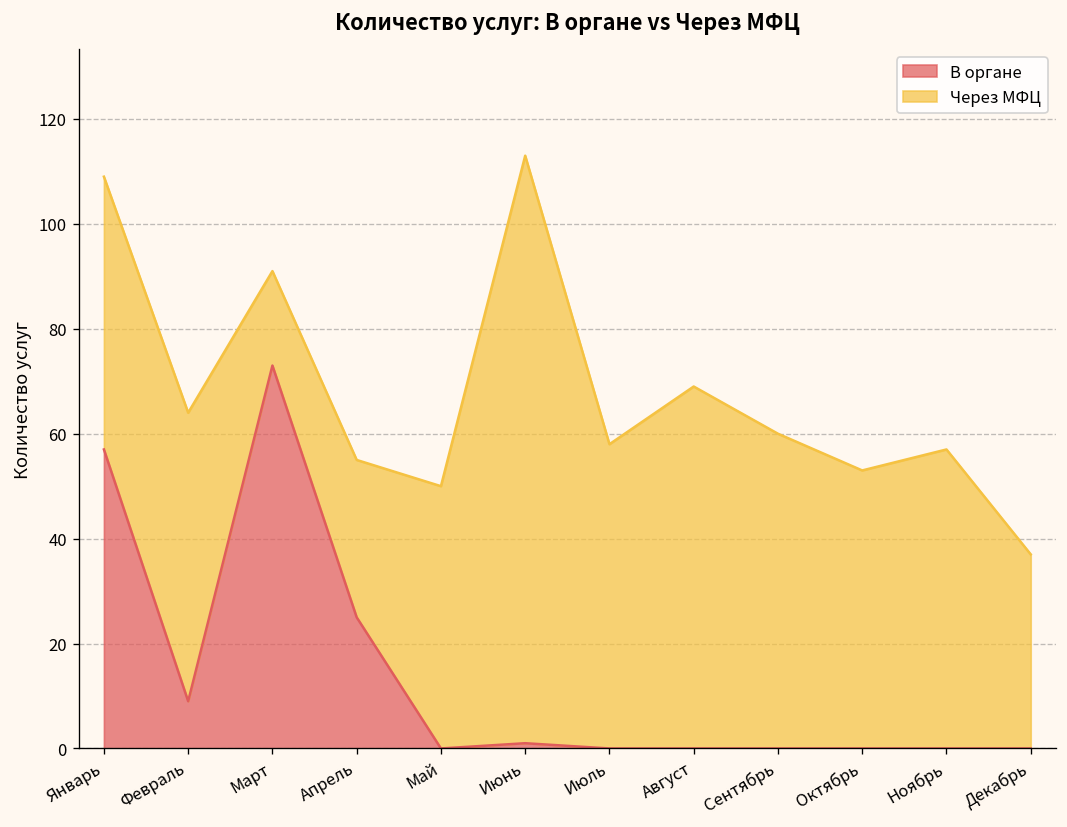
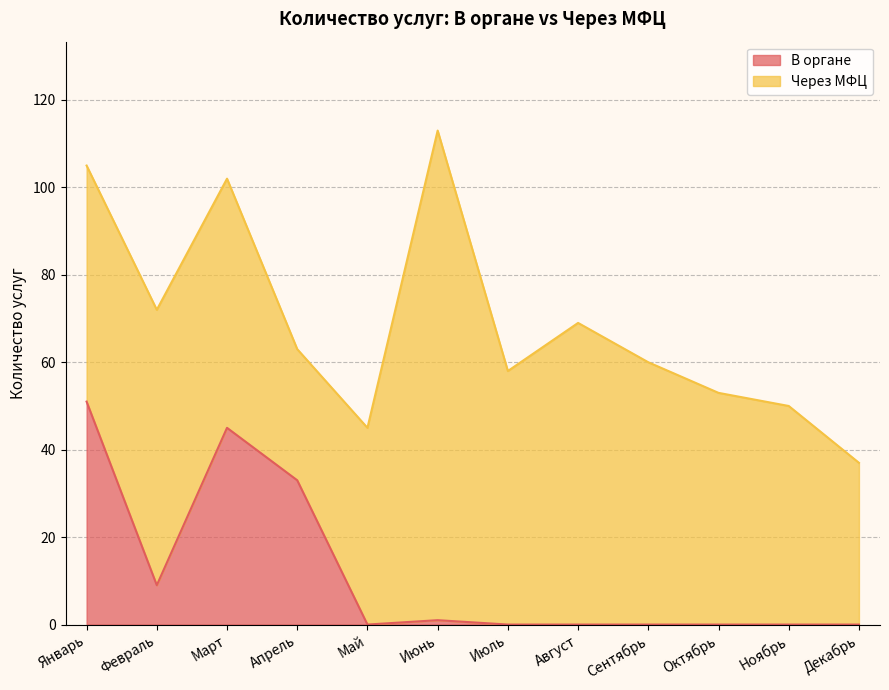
  {
    "В органе": {
-     "Январь": 57,
+     "Январь": 51,
      "Февраль": 9,
-     "Март": 73,
-     "Апрель": 25,
+     "Март": 45,
+     "Апрель": 33,
      "Май": 0,
      "Июнь": 1,
      "Июль": 0,
      "Август": 0,
      "Сентябрь": 0,
      "Октябрь": 0,
      "Ноябрь": 0,
      "Декабрь": 0
    },
    "Через МФЦ": {
-     "Январь": 52,
-     "Февраль": 55,
-     "Март": 18,
+     "Январь": 54,
+     "Февраль": 63,
+     "Март": 57,
      "Апрель": 30,
-     "Май": 50,
+     "Май": 45,
      "Июнь": 112,
      "Июль": 58,
      "Август": 69,
      "Сентябрь": 60,
      "Октябрь": 53,
-     "Ноябрь": 57,
+     "Ноябрь": 50,
      "Декабрь": 37
    }
  }
